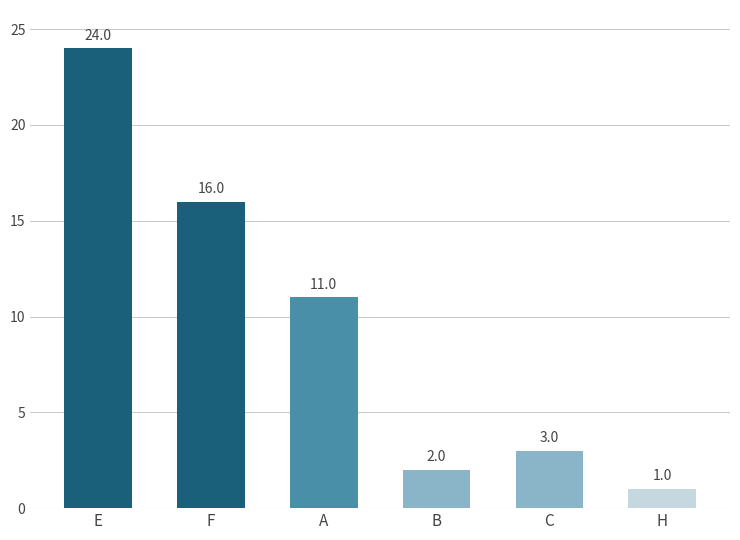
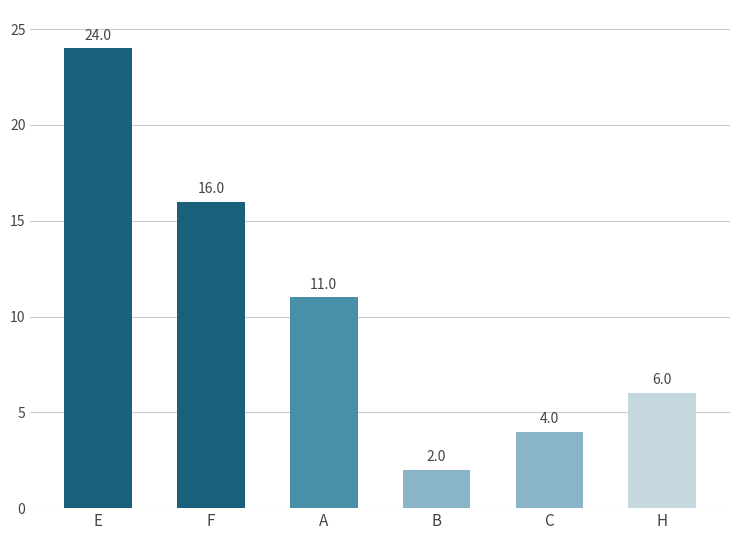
  {
    "E": 24.0,
    "F": 16.0,
    "A": 11.0,
    "B": 2.0,
-   "C": 3.0,
-   "H": 1.0
+   "C": 4.0,
+   "H": 6.0
  }
